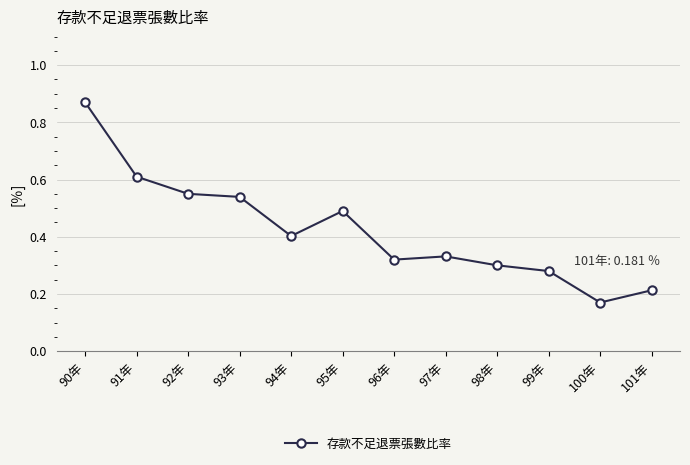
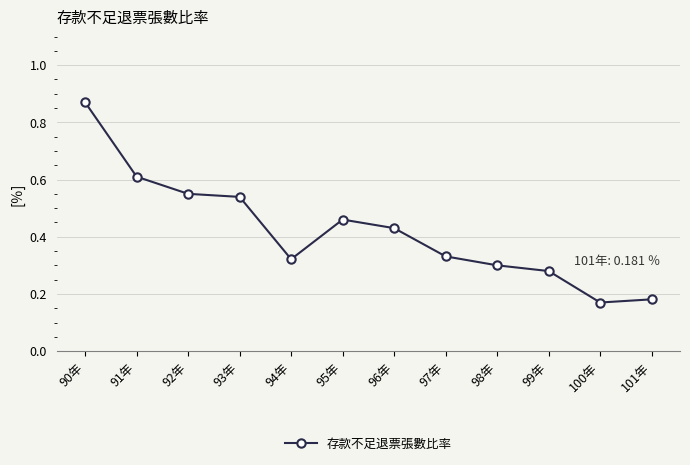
  {
    "90年": 0.87,
    "91年": 0.61,
    "92年": 0.55,
    "93年": 0.54,
-   "94年": 0.40,
-   "95年": 0.49,
-   "96年": 0.32,
+   "94年": 0.32,
+   "95年": 0.46,
+   "96年": 0.43,
    "97年": 0.33,
    "98年": 0.30,
    "99年": 0.28,
    "100年": 0.17,
-   "101年": 0.21
+   "101年": 0.18
  }
